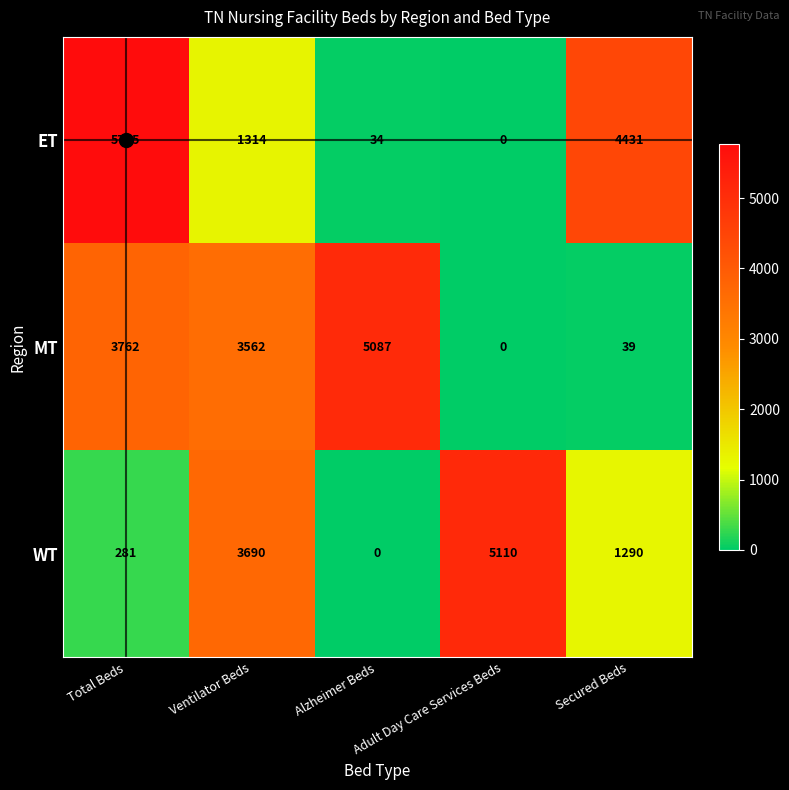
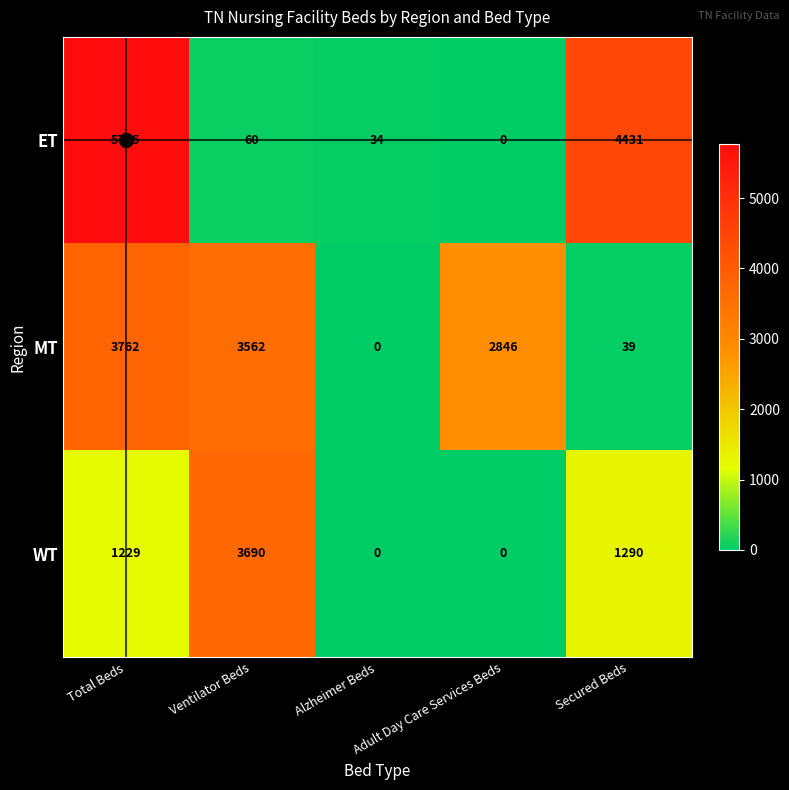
  {
    "ET": {
-     "Ventilator Beds": 1314,
+     "Ventilator Beds": 60,
      "Alzheimer Beds": 34,
      "Adult Day Care Services Beds": 0,
      "Secured Beds": 4431
    },
    "MT": {
      "Total Beds": 3762,
      "Ventilator Beds": 3562,
-     "Alzheimer Beds": 5087,
-     "Adult Day Care Services Beds": 0,
+     "Alzheimer Beds": 0,
+     "Adult Day Care Services Beds": 2846,
      "Secured Beds": 39
    },
    "WT": {
-     "Total Beds": 281,
+     "Total Beds": 1229,
      "Ventilator Beds": 3690,
      "Alzheimer Beds": 0,
-     "Adult Day Care Services Beds": 5110,
+     "Adult Day Care Services Beds": 0,
      "Secured Beds": 1290
    }
  }
